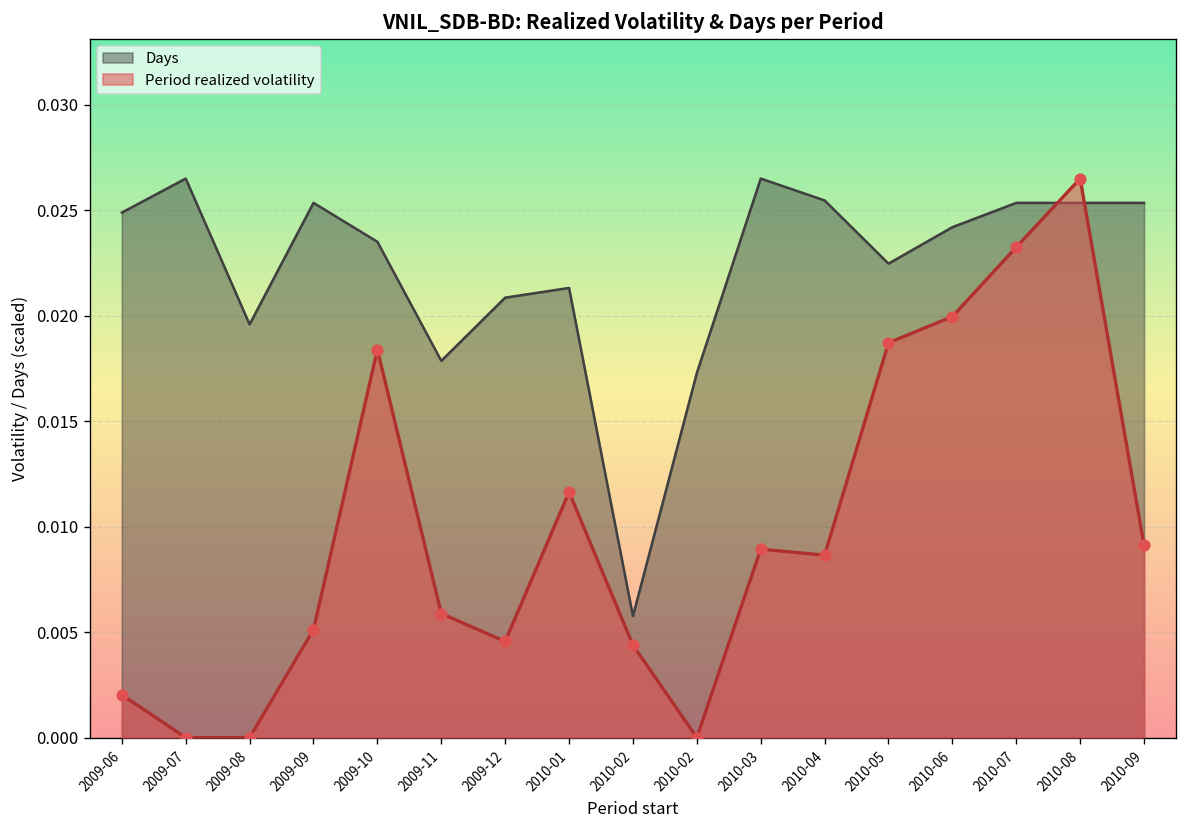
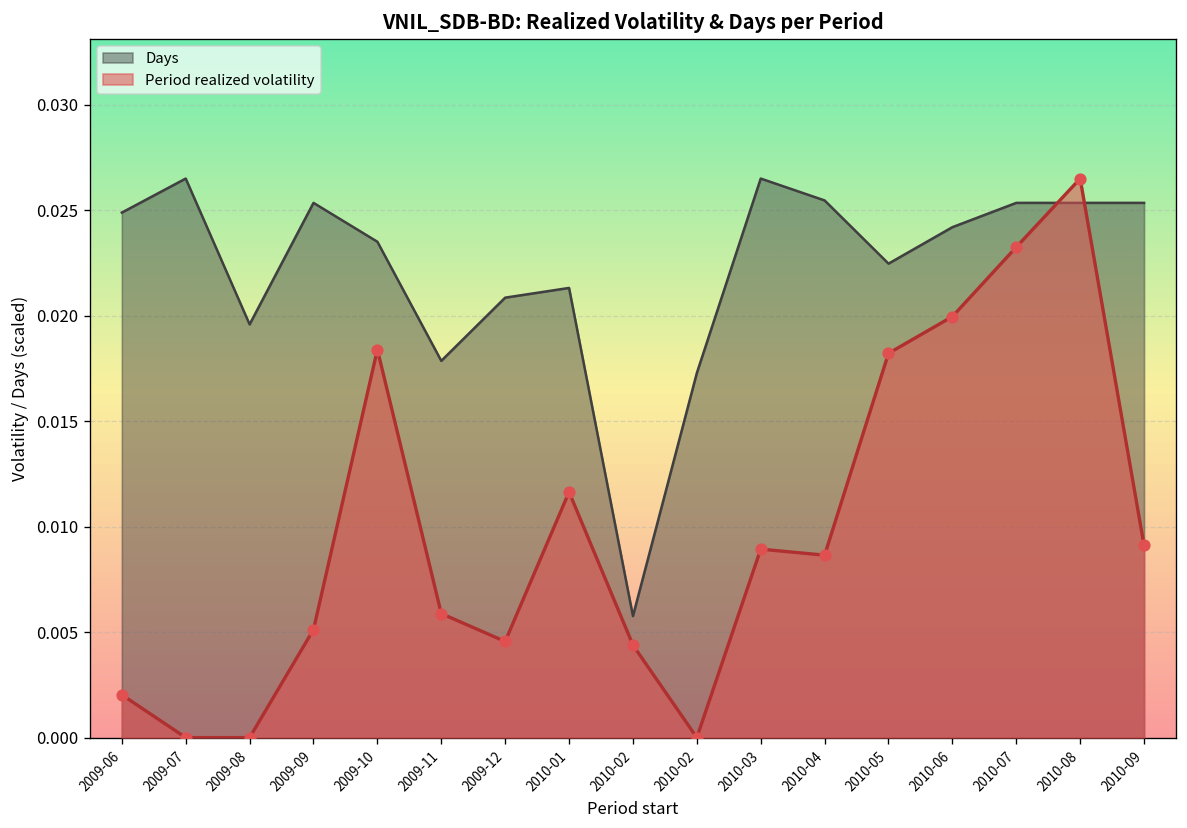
  {
    "Days": {
      "2009-06": 0.0249,
      "2009-07": 0.0265,
      "2009-08": 0.0196,
      "2009-09": 0.0253,
      "2009-10": 0.0235,
      "2009-11": 0.0179,
      "2009-12": 0.0209,
      "2010-01": 0.0213,
      "2010-03": 0.0265,
      "2010-04": 0.0255,
      "2010-05": 0.0225,
      "2010-06": 0.0242,
      "2010-07": 0.0253,
      "2010-08": 0.0253,
      "2010-09": 0.0253
    },
    "Period realized volatility": {
      "2009-06": 0.0020,
      "2009-07": 0.0000,
      "2009-08": 0.0000,
      "2009-09": 0.0051,
      "2009-10": 0.0184,
      "2009-11": 0.0059,
      "2009-12": 0.0046,
      "2010-01": 0.0116,
      "2010-03": 0.0089,
      "2010-04": 0.0086,
-     "2010-05": 0.0187,
+     "2010-05": 0.0182,
      "2010-06": 0.0200,
      "2010-07": 0.0232,
      "2010-08": 0.0265,
      "2010-09": 0.0091
    }
  }
